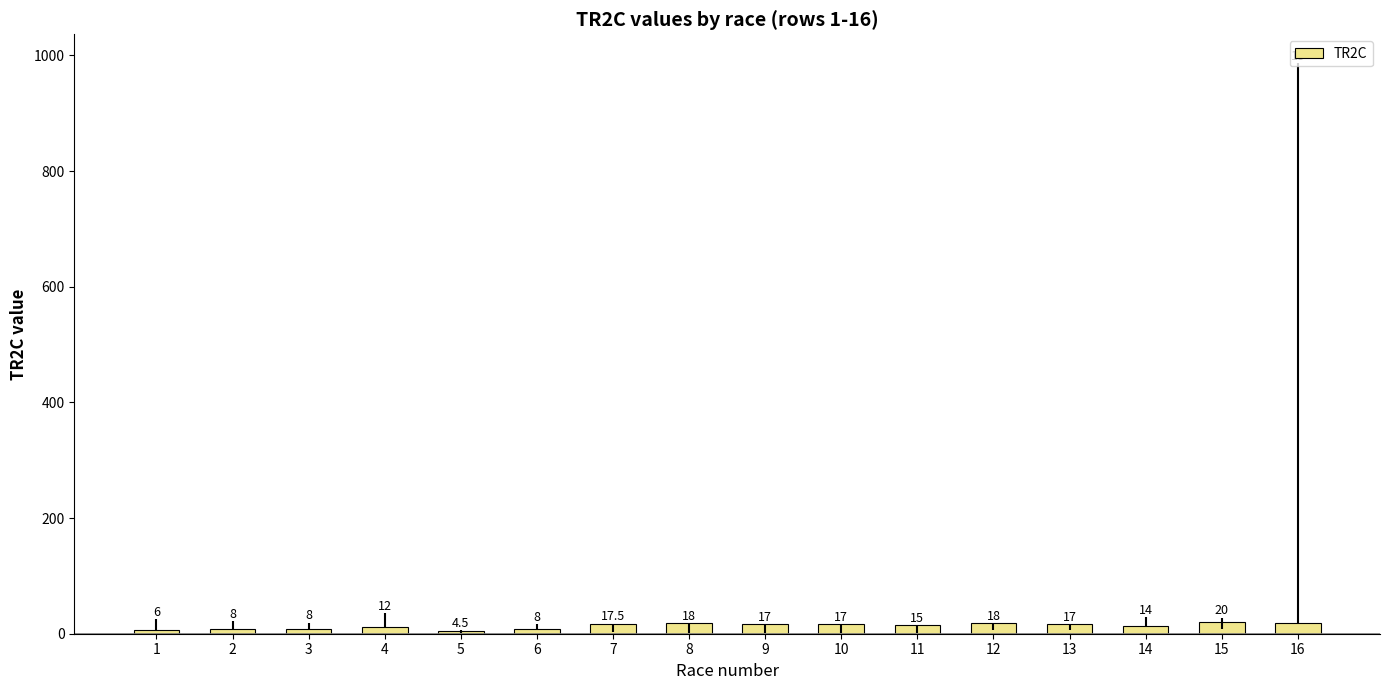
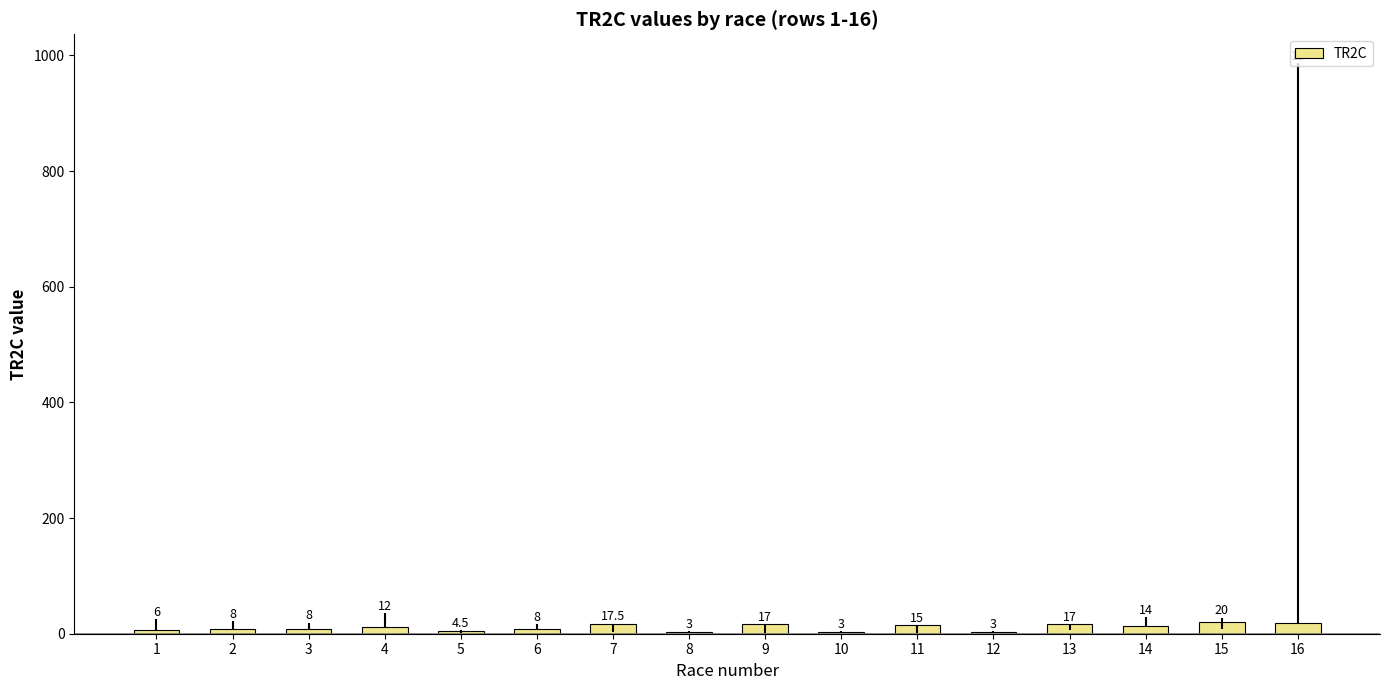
  {
    "1": 6,
    "2": 8,
    "3": 8,
    "4": 12,
    "5": 4.5,
    "6": 8,
    "7": 17.5,
-   "8": 18,
+   "8": 3,
    "9": 17,
-   "10": 17,
+   "10": 3,
    "11": 15,
-   "12": 18,
+   "12": 3,
    "13": 17,
    "14": 14,
    "15": 20
  }
